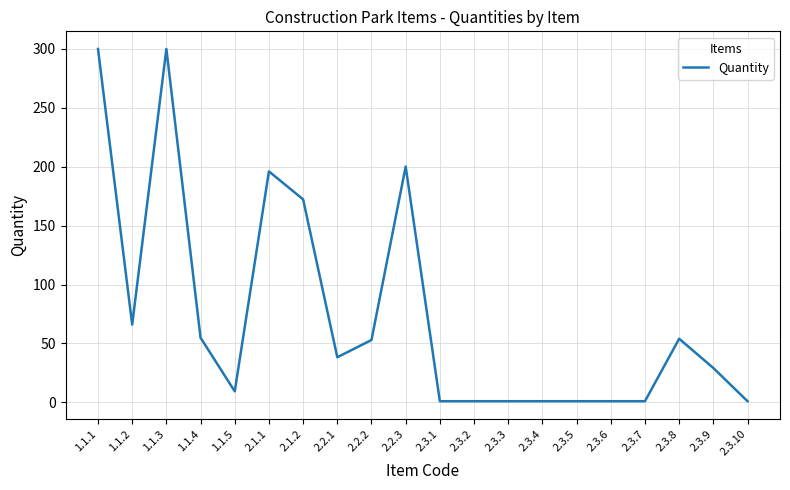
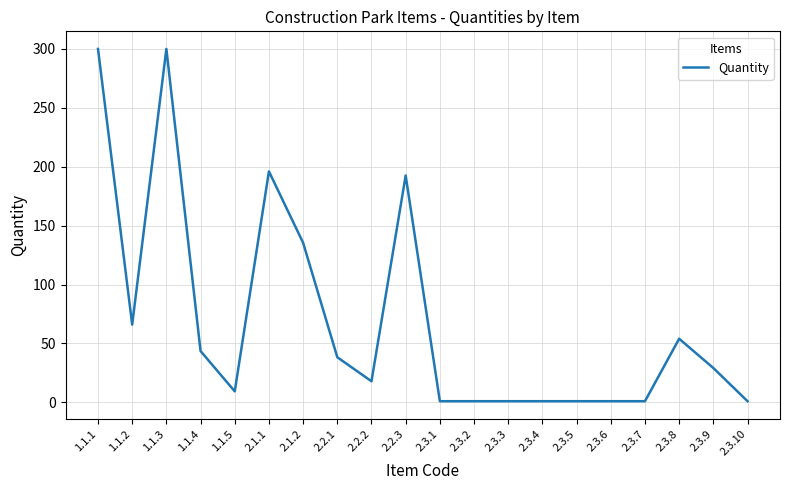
  {
    "1.1.1": 300,
    "1.1.2": 66,
    "1.1.3": 300,
-   "1.1.4": 55,
+   "1.1.4": 44,
    "1.1.5": 9,
    "2.1.1": 196,
-   "2.1.2": 172,
+   "2.1.2": 135,
    "2.2.1": 38,
-   "2.2.2": 53,
-   "2.2.3": 200,
+   "2.2.2": 18,
+   "2.2.3": 193,
    "2.3.1": 1,
    "2.3.2": 1,
    "2.3.3": 1,
    "2.3.4": 1,
    "2.3.5": 1,
    "2.3.6": 1,
    "2.3.7": 1,
    "2.3.8": 54,
    "2.3.9": 29,
    "2.3.10": 1
  }
